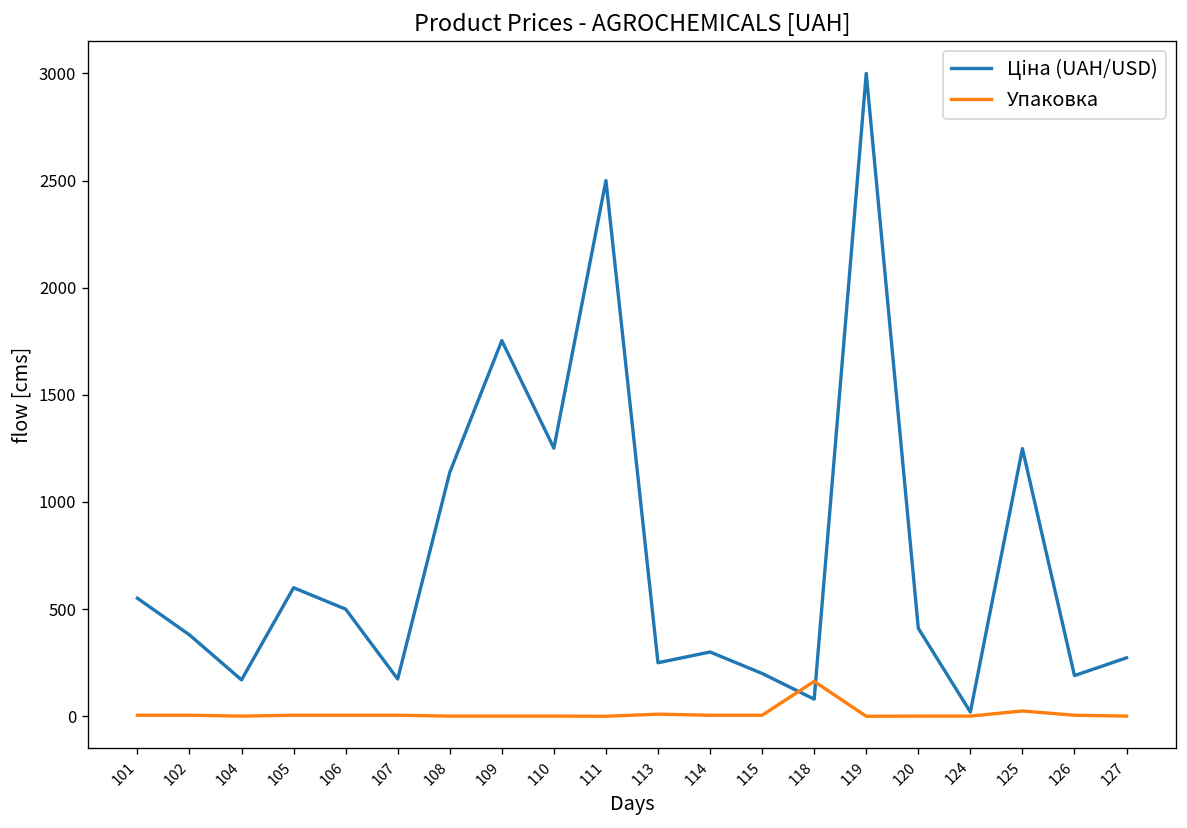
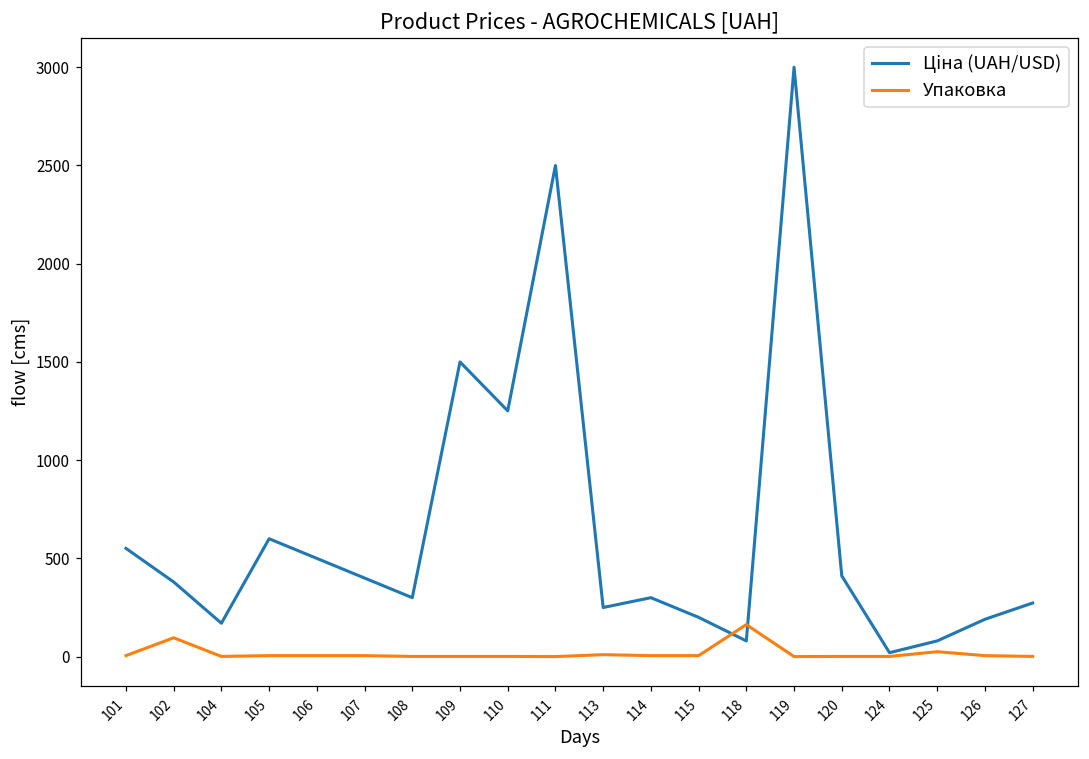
  {
    "Ціна (UAH/USD)": {
      "101": 550,
      "102": 380,
      "104": 170,
      "105": 600,
      "106": 500,
-     "107": 170,
-     "108": 1140,
-     "109": 1750,
+     "107": 400,
+     "108": 300,
+     "109": 1500,
      "110": 1250,
      "111": 2500,
      "113": 250,
      "114": 300,
      "115": 200,
      "118": 80,
      "119": 3000,
      "120": 410,
      "124": 20,
-     "125": 1250,
+     "125": 80,
      "126": 190,
      "127": 270
    },
    "Упаковка": {
      "101": 10,
-     "102": 10,
+     "102": 100,
      "104": 0,
      "105": 10,
      "106": 10,
      "107": 10,
      "108": 0,
      "109": 0,
      "110": 0,
      "111": 0,
      "113": 10,
      "114": 10,
      "115": 10,
      "118": 160,
      "119": 0,
      "120": 0,
      "124": 0,
      "125": 30,
      "126": 10,
      "127": 0
    }
  }
